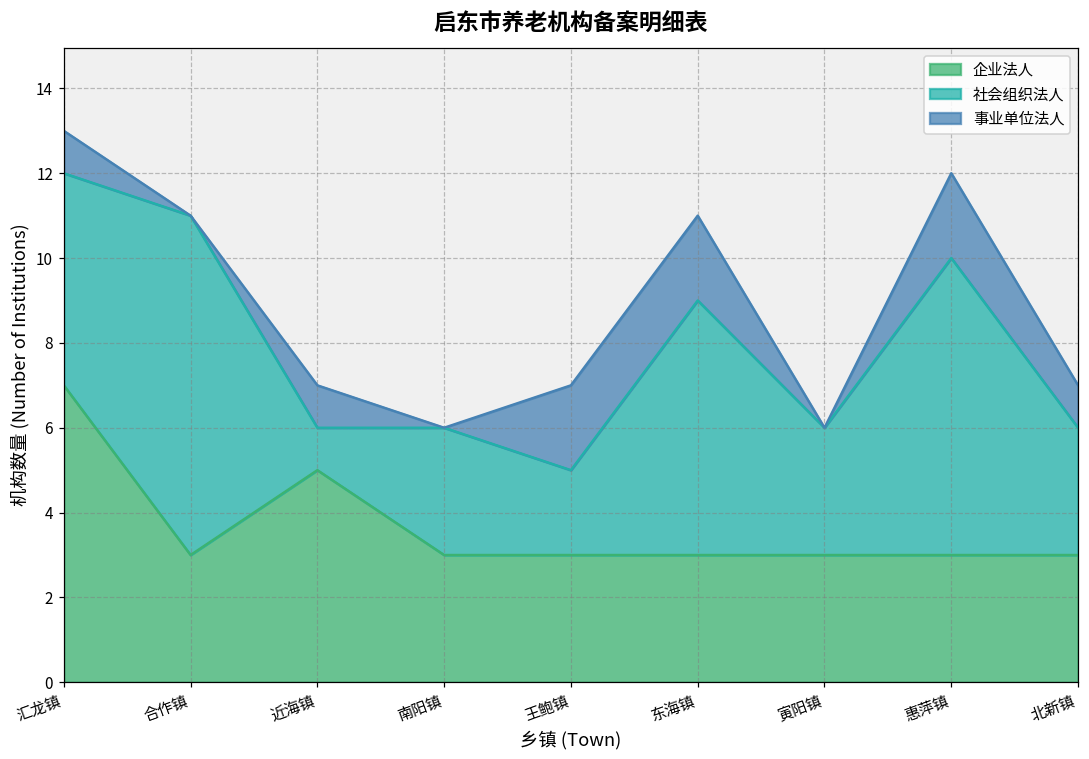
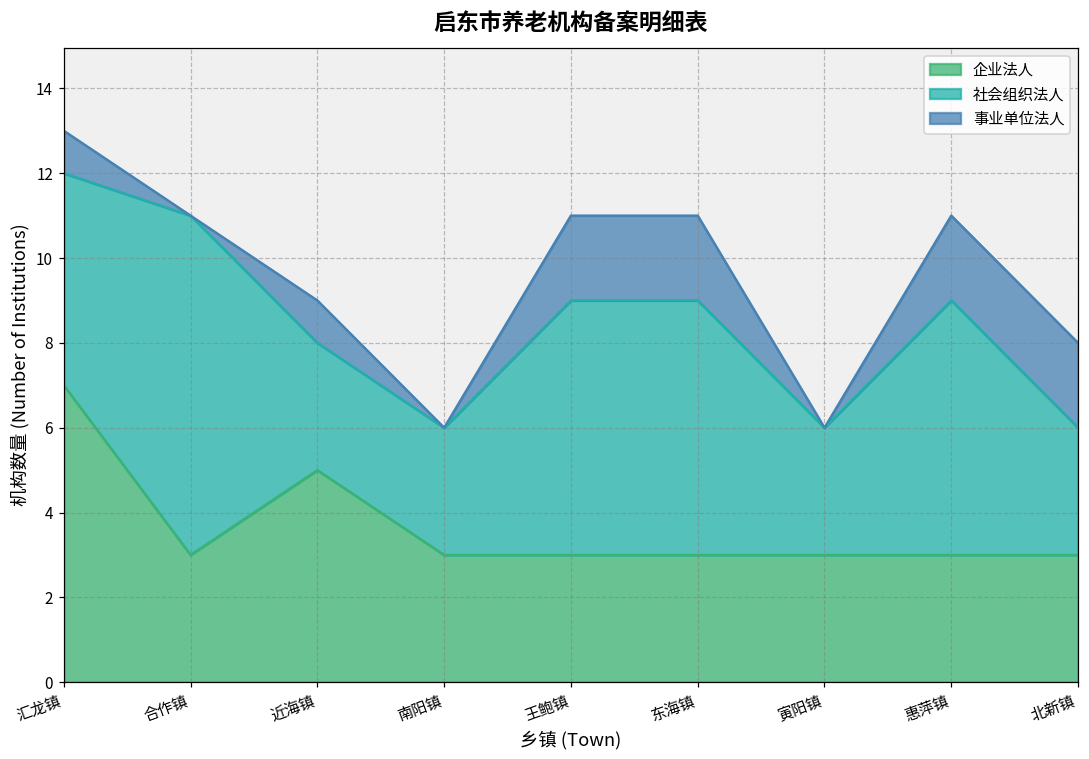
  {
    "企业法人": {
      "汇龙镇": 7,
      "合作镇": 3,
      "近海镇": 5,
      "南阳镇": 3,
      "王鲍镇": 3,
      "东海镇": 3,
      "寅阳镇": 3,
      "惠萍镇": 3,
      "北新镇": 3
    },
    "社会组织法人": {
      "汇龙镇": 5,
-     "近海镇": 1,
-     "王鲍镇": 2,
+     "近海镇": 3,
+     "王鲍镇": 6,
      "东海镇": 6,
-     "惠萍镇": 7,
+     "惠萍镇": 6,
      "北新镇": 3
    },
    "事业单位法人": {
      "汇龙镇": 1,
      "近海镇": 1,
      "王鲍镇": 2,
      "东海镇": 2,
      "惠萍镇": 2,
-     "北新镇": 1
+     "北新镇": 2
    }
  }
